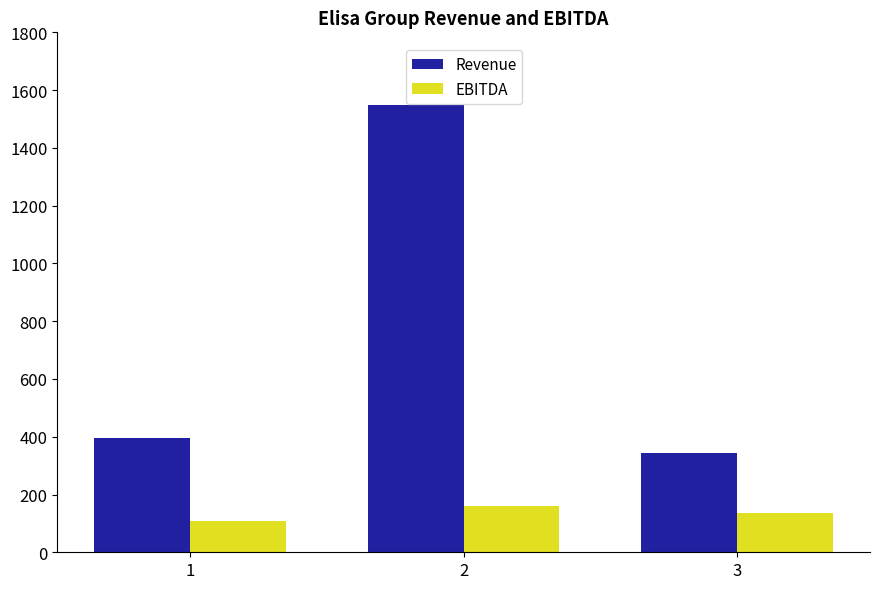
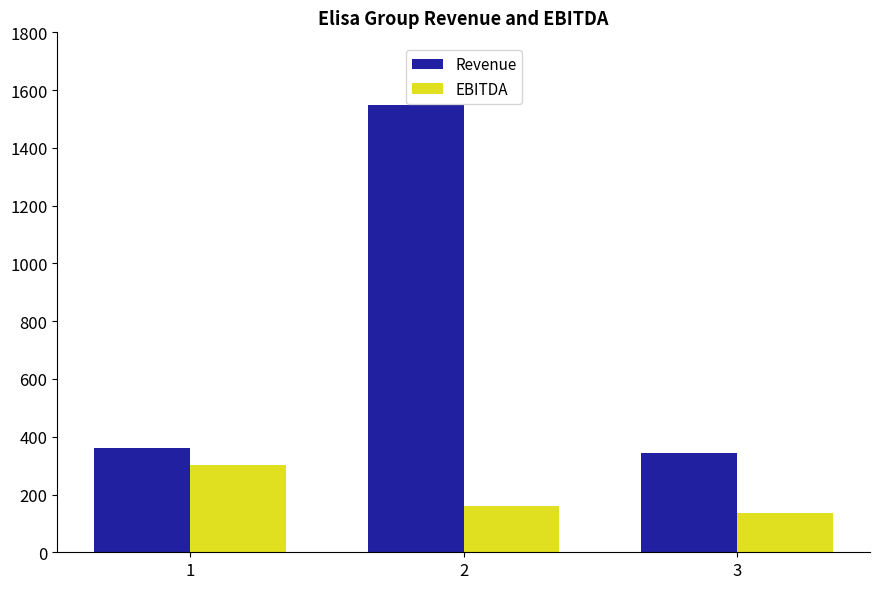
  {
    "Revenue": {
-     "1": 390,
+     "1": 360,
      "2": 1550,
      "3": 340
    },
    "EBITDA": {
-     "1": 110,
+     "1": 300,
      "2": 160,
      "3": 140
    }
  }
